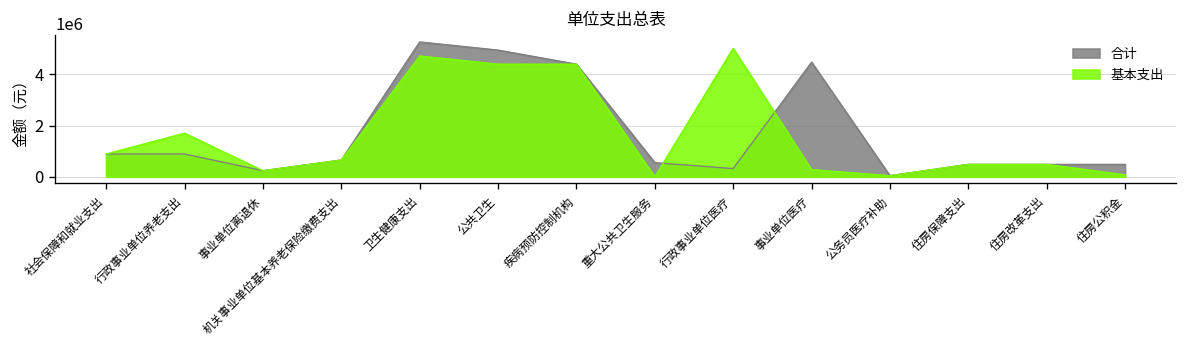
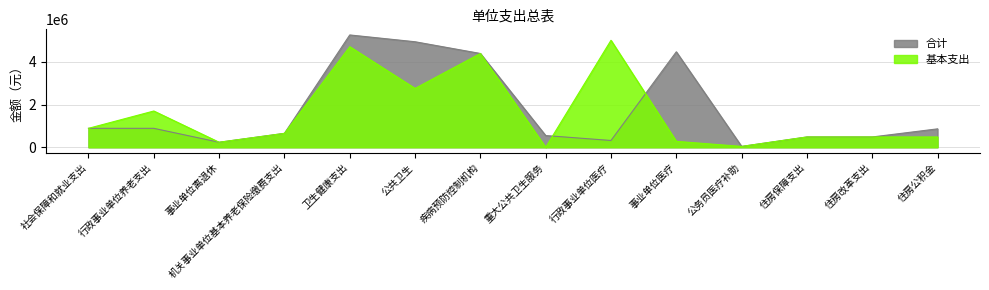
  {
    "合计": {
      "行政事业单位养老支出": 900000,
      "卫生健康支出": 5300000,
      "公共卫生": 4900000,
      "重大公共卫生服务": 600000,
      "行政事业单位医疗": 300000,
      "事业单位医疗": 4500000,
-     "住房公积金": 500000
+     "住房公积金": 900000
    },
    "基本支出": {
      "行政事业单位养老支出": 1700000,
      "卫生健康支出": 4700000,
-     "公共卫生": 4400000,
+     "公共卫生": 2800000,
      "重大公共卫生服务": 0,
      "行政事业单位医疗": 5000000,
      "事业单位医疗": 300000,
-     "住房公积金": 100000
+     "住房公积金": 500000
    }
  }
